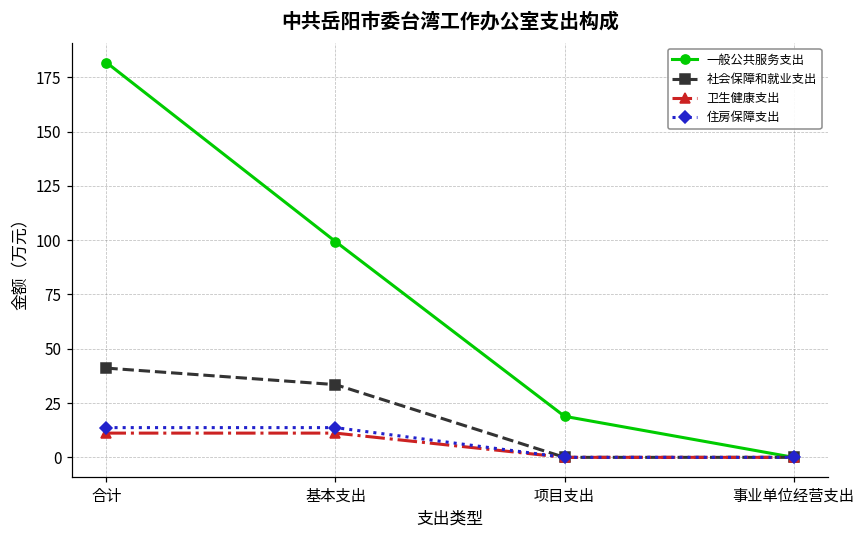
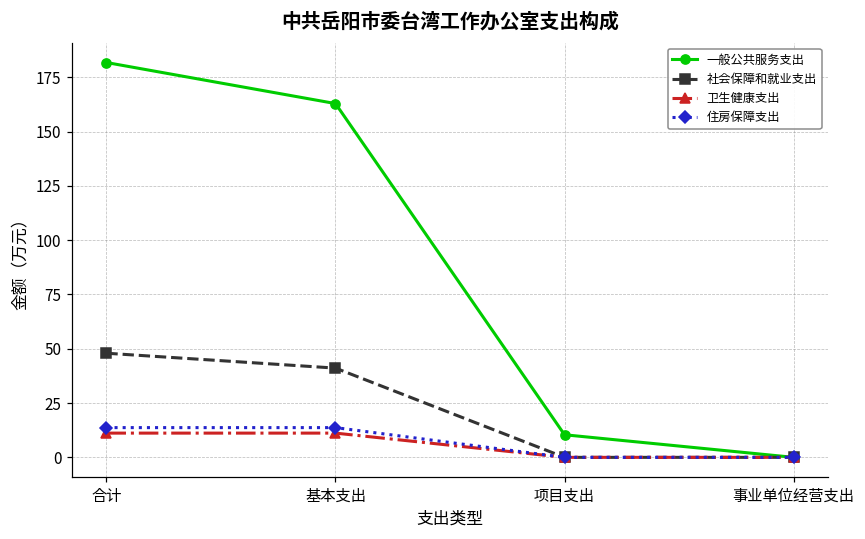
  {
    "一般公共服务支出": {
      "合计": 182,
-     "基本支出": 99,
-     "项目支出": 19
+     "基本支出": 163,
+     "项目支出": 10
    },
    "社会保障和就业支出": {
-     "合计": 41,
-     "基本支出": 33
+     "合计": 48,
+     "基本支出": 41
    },
    "卫生健康支出": {
      "合计": 11,
      "基本支出": 11
    },
    "住房保障支出": {
      "合计": 14,
      "基本支出": 14
    }
  }
